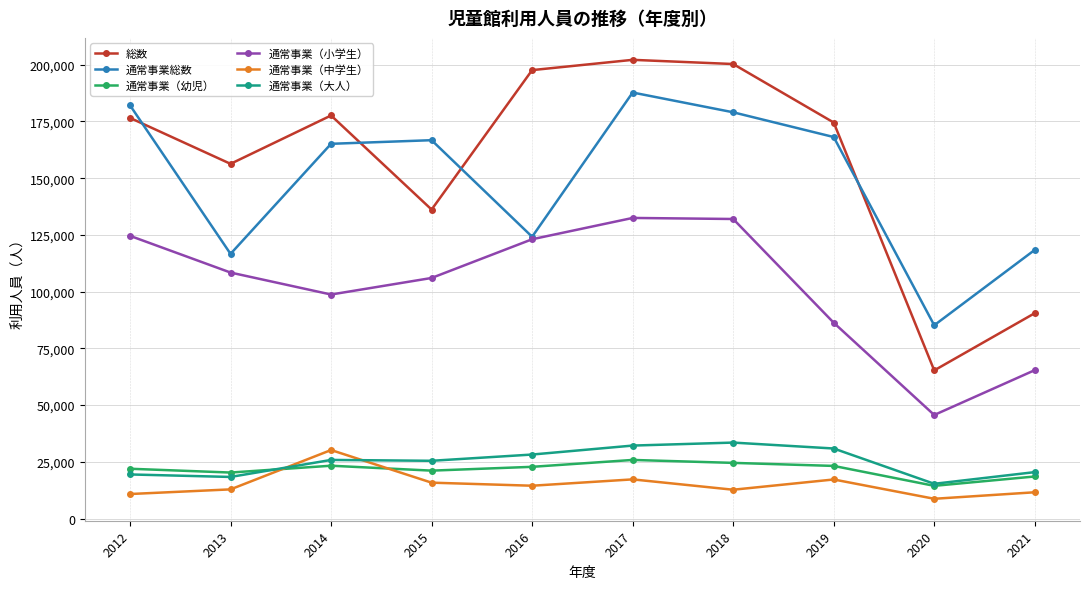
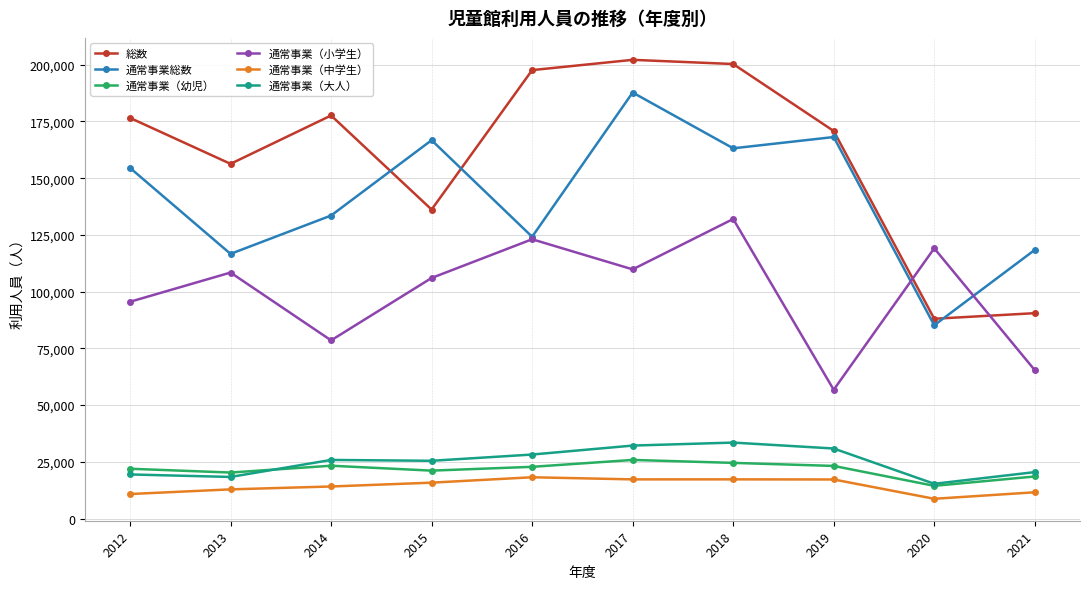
  {
    "総数": {
      "2012": "177,000",
      "2013": "156,000",
      "2014": "178,000",
      "2015": "136,000",
      "2016": "198,000",
      "2017": "202,000",
      "2018": "200,000",
-     "2019": "175,000",
-     "2020": "65,000",
+     "2019": "171,000",
+     "2020": "88,000",
      "2021": "91,000"
    },
    "通常事業総数": {
-     "2012": "182,000",
+     "2012": "155,000",
      "2013": "117,000",
-     "2014": "165,000",
+     "2014": "134,000",
      "2015": "167,000",
      "2017": "188,000",
-     "2018": "179,000",
+     "2018": "163,000",
      "2019": "168,000",
      "2020": "85,000",
      "2021": "118,000"
    },
    "通常事業（小学生）": {
-     "2012": "125,000",
+     "2012": "96,000",
      "2013": "108,000",
-     "2014": "99,000",
+     "2014": "79,000",
      "2015": "106,000",
-     "2017": "132,000",
+     "2017": "110,000",
      "2018": "132,000",
-     "2019": "86,000",
-     "2020": "46,000",
+     "2019": "57,000",
+     "2020": "119,000",
      "2021": "65,000"
    },
    "通常事業（中学生）": {
      "2012": "11,000",
      "2013": "13,000",
-     "2014": "30,000",
+     "2014": "14,000",
      "2015": "16,000",
-     "2016": "14,000",
+     "2016": "18,000",
      "2017": "17,000",
-     "2018": "13,000",
+     "2018": "17,000",
      "2019": "17,000",
      "2020": "9,000",
      "2021": "12,000"
    }
  }
